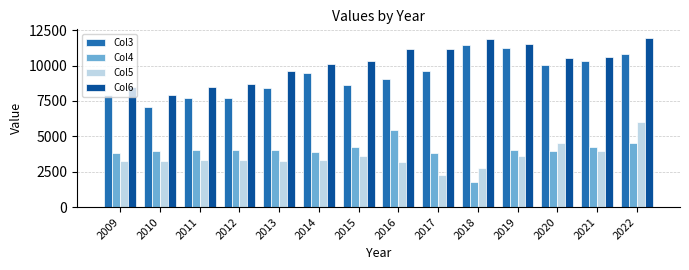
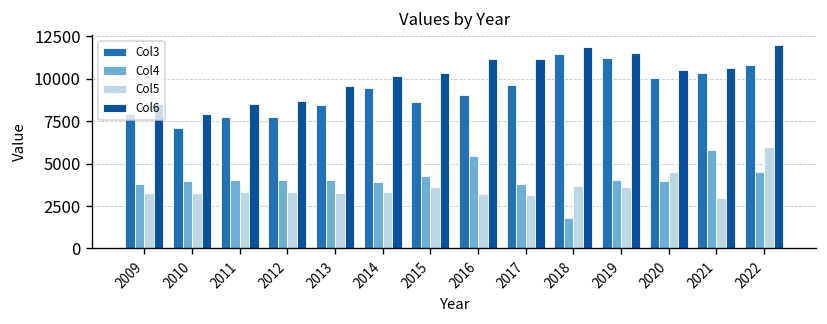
  {
    "Col4": {
      "2009": 3800,
      "2010": 4000,
      "2011": 4000,
      "2012": 4100,
      "2013": 4100,
      "2014": 3900,
      "2015": 4300,
      "2016": 5500,
      "2017": 3800,
      "2018": 1800,
      "2019": 4100,
      "2020": 4000,
-     "2021": 4200,
+     "2021": 5800,
      "2022": 4500
    },
    "Col5": {
      "2009": 3300,
      "2010": 3200,
      "2011": 3300,
      "2012": 3300,
      "2013": 3300,
      "2014": 3400,
      "2015": 3600,
      "2016": 3200,
-     "2017": 2300,
-     "2018": 2800,
+     "2017": 3200,
+     "2018": 3700,
      "2019": 3600,
      "2020": 4500,
-     "2021": 4000,
+     "2021": 3000,
      "2022": 6000
    }
  }
